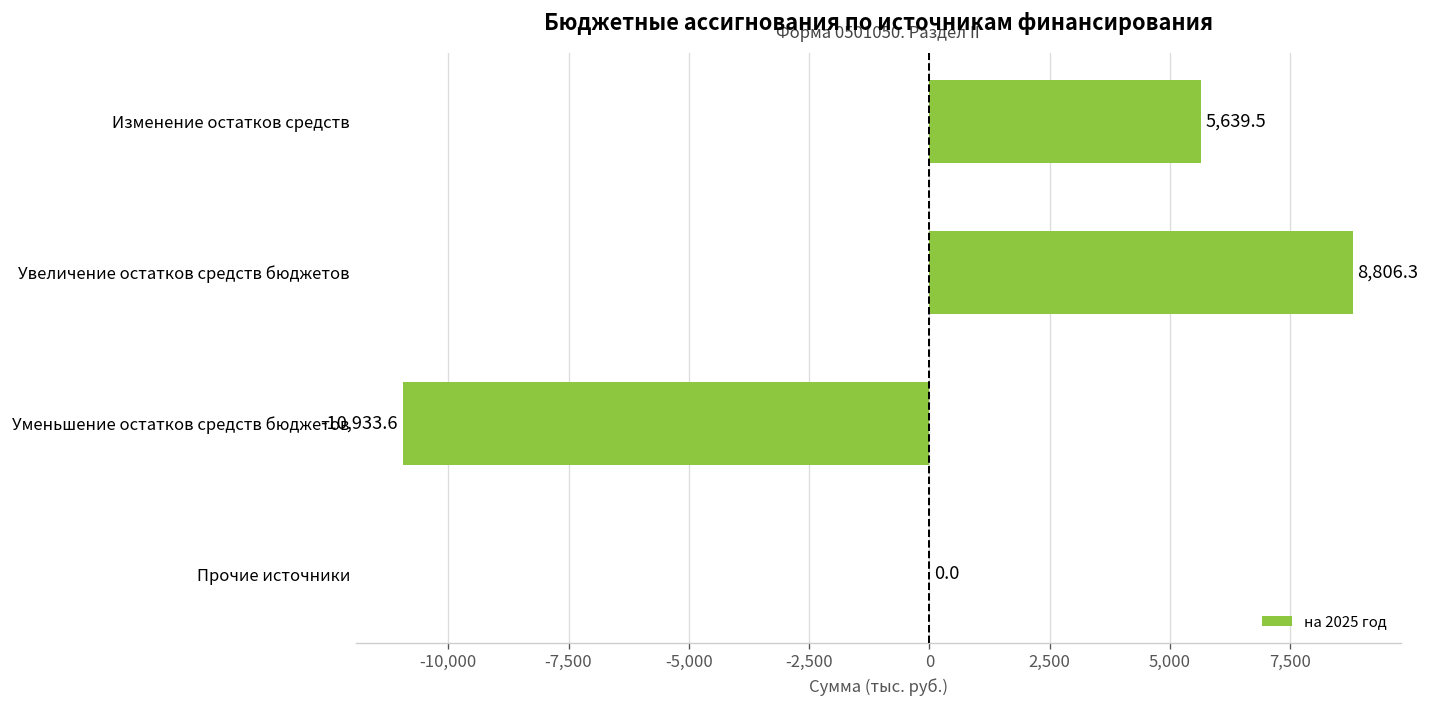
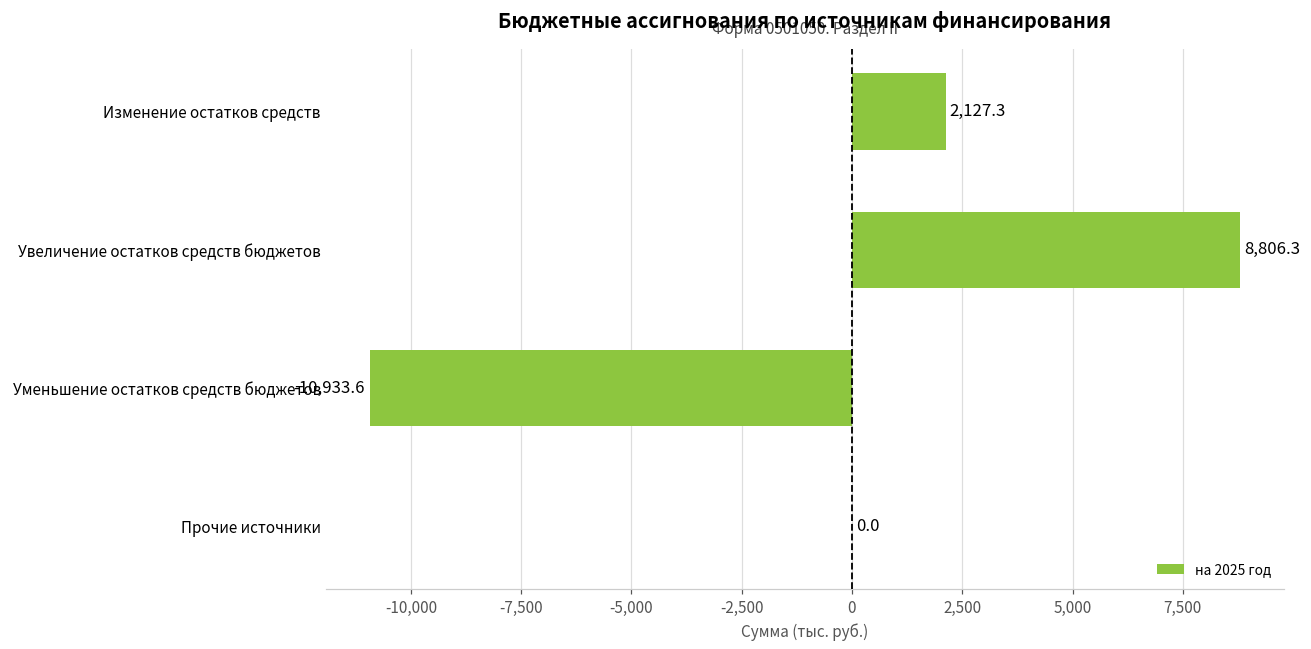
  {
-   "Изменение остатков средств": "5,639.5",
+   "Изменение остатков средств": "2,127.3",
    "Увеличение остатков средств бюджетов": "8,806.3",
    "Уменьшение остатков средств бюджетов": "-10,933.6",
    "Прочие источники": "0.0"
  }
